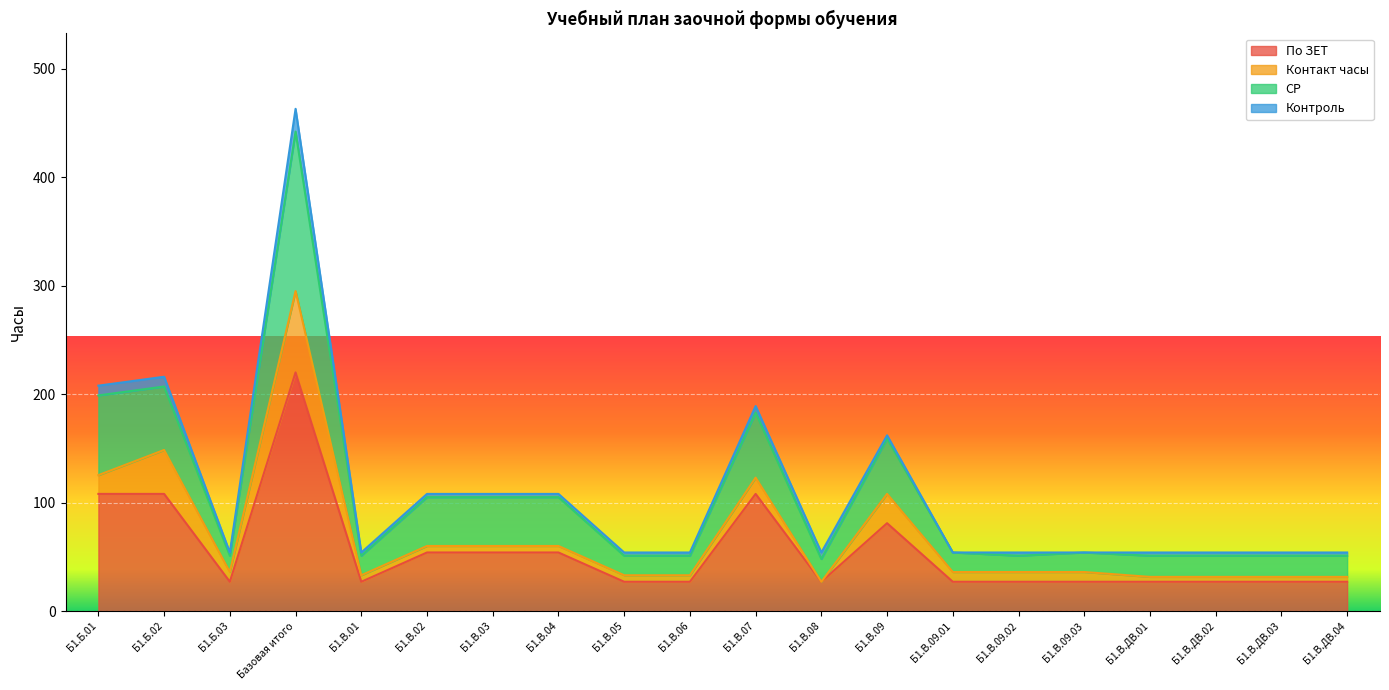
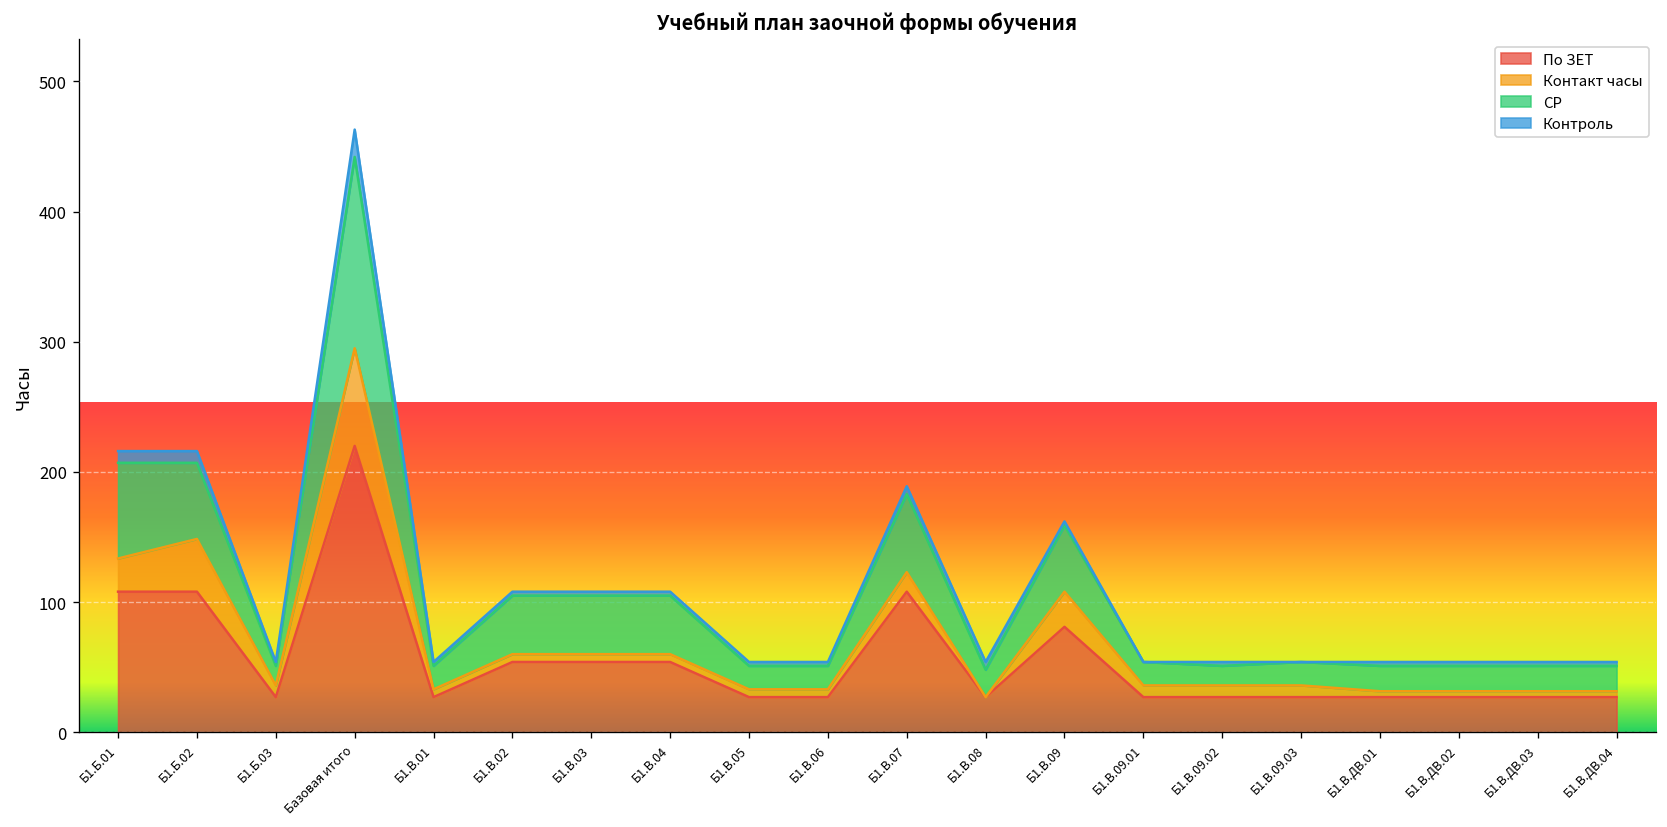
  {
    "По ЗЕТ": {
      "Б1.Б.01": 108,
      "Б1.Б.02": 108,
      "Б1.Б.03": 27,
      "Базовая итого": 220,
      "Б1.В.01": 27,
      "Б1.В.02": 54,
      "Б1.В.03": 54,
      "Б1.В.04": 54,
      "Б1.В.05": 27,
      "Б1.В.06": 27,
      "Б1.В.07": 108,
      "Б1.В.09": 81,
      "Б1.В.09.01": 27,
      "Б1.В.09.02": 27,
      "Б1.В.09.03": 27,
      "Б1.В.ДВ.01": 27,
      "Б1.В.ДВ.02": 27,
      "Б1.В.ДВ.03": 27,
      "Б1.В.ДВ.04": 27
    },
    "Контакт часы": {
-     "Б1.Б.01": 17,
+     "Б1.Б.01": 26,
      "Б1.Б.02": 41,
      "Б1.Б.03": 9,
      "Базовая итого": 75,
      "Б1.В.01": 6,
      "Б1.В.02": 6,
      "Б1.В.03": 6,
      "Б1.В.04": 6,
      "Б1.В.05": 6,
      "Б1.В.06": 6,
      "Б1.В.07": 15,
      "Б1.В.09": 27,
      "Б1.В.09.01": 9,
      "Б1.В.09.02": 9,
      "Б1.В.09.03": 9,
      "Б1.В.ДВ.01": 5,
      "Б1.В.ДВ.02": 5,
      "Б1.В.ДВ.03": 5,
      "Б1.В.ДВ.04": 5
    },
    "СР": {
      "Б1.Б.01": 74,
      "Б1.Б.02": 59,
      "Б1.Б.03": 15,
      "Базовая итого": 147,
      "Б1.В.01": 18,
      "Б1.В.02": 45,
      "Б1.В.03": 45,
      "Б1.В.04": 45,
      "Б1.В.05": 18,
      "Б1.В.06": 18,
      "Б1.В.07": 60,
      "Б1.В.08": 21,
      "Б1.В.09": 51,
      "Б1.В.09.02": 15,
      "Б1.В.ДВ.01": 20,
      "Б1.В.ДВ.02": 20,
      "Б1.В.ДВ.03": 20,
      "Б1.В.ДВ.04": 20
    },
    "Контроль": {
      "Б1.Б.01": 9,
      "Б1.Б.02": 9,
      "Б1.Б.03": 3,
      "Базовая итого": 21,
      "Б1.В.01": 3,
      "Б1.В.02": 3,
      "Б1.В.03": 3,
      "Б1.В.04": 3,
      "Б1.В.05": 3,
      "Б1.В.06": 3,
      "Б1.В.07": 6,
      "Б1.В.08": 6,
      "Б1.В.09": 3,
      "Б1.В.09.02": 3,
      "Б1.В.ДВ.01": 3,
      "Б1.В.ДВ.02": 3,
      "Б1.В.ДВ.03": 3,
      "Б1.В.ДВ.04": 3
    }
  }
